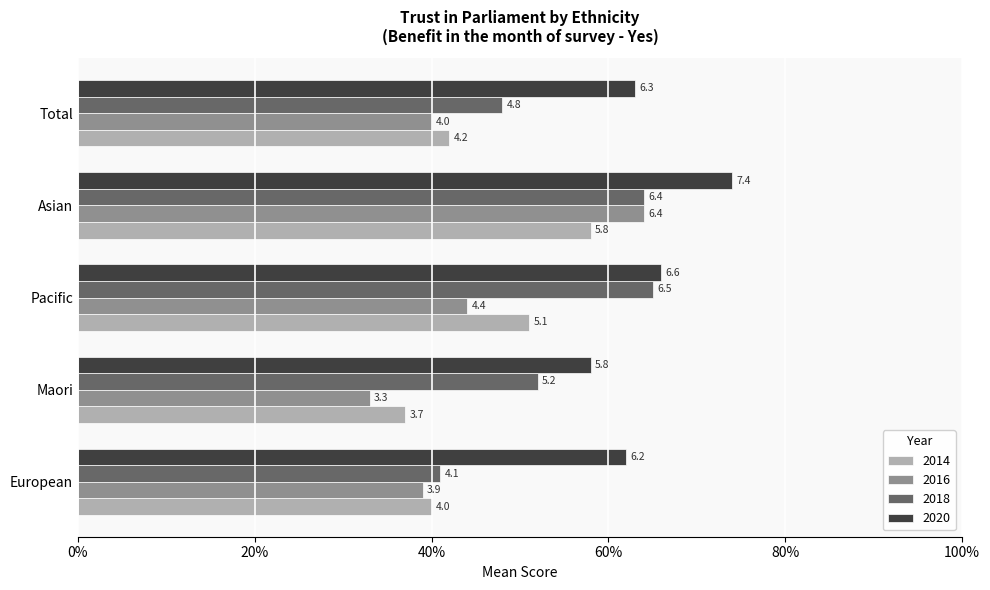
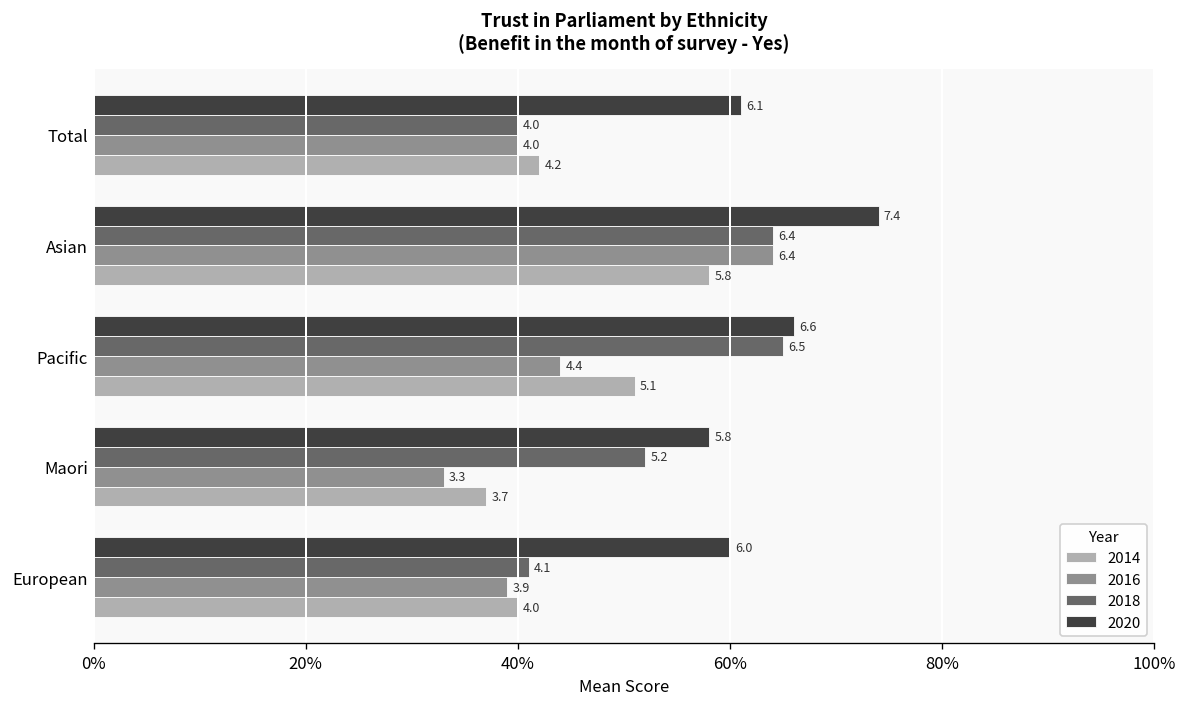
  {
    "2018": {
-     "Total": 4.8,
+     "Total": 4.0,
      "Asian": 6.4,
      "Pacific": 6.5,
      "Maori": 5.2,
      "European": 4.1
    },
    "2020": {
-     "Total": 6.3,
+     "Total": 6.1,
      "Asian": 7.4,
      "Pacific": 6.6,
      "Maori": 5.8,
-     "European": 6.2
+     "European": 6.0
    }
  }
